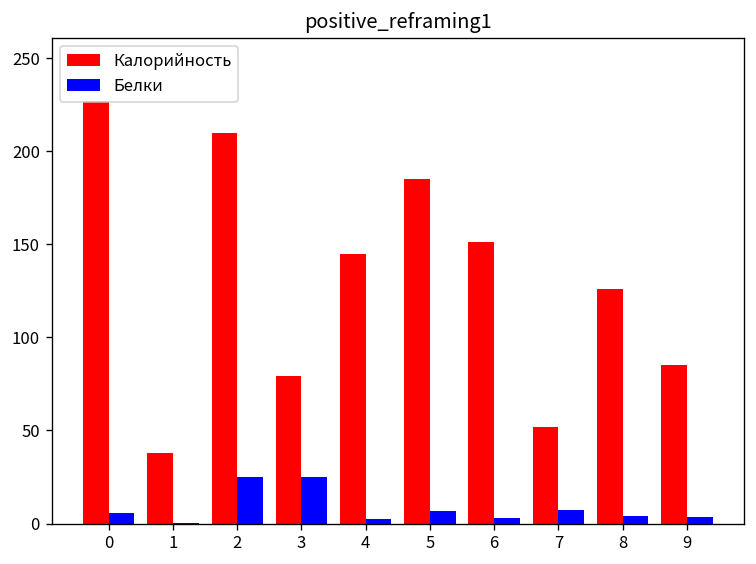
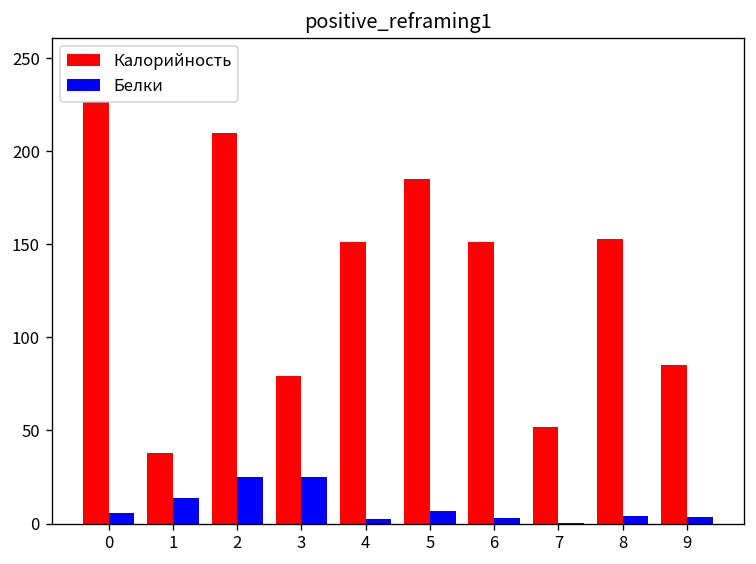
  {
    "Калорийность": {
      "1": 38,
      "2": 210,
      "3": 79,
-     "4": 145,
+     "4": 151,
      "5": 185,
      "6": 151,
      "7": 52,
-     "8": 126,
+     "8": 153,
      "9": 85
    },
    "Белки": {
      "0": 6,
-     "1": 0,
+     "1": 14,
      "2": 25,
      "3": 25,
      "4": 2,
      "5": 7,
      "6": 3,
-     "7": 7,
+     "7": 0,
      "8": 4,
      "9": 4
    }
  }
